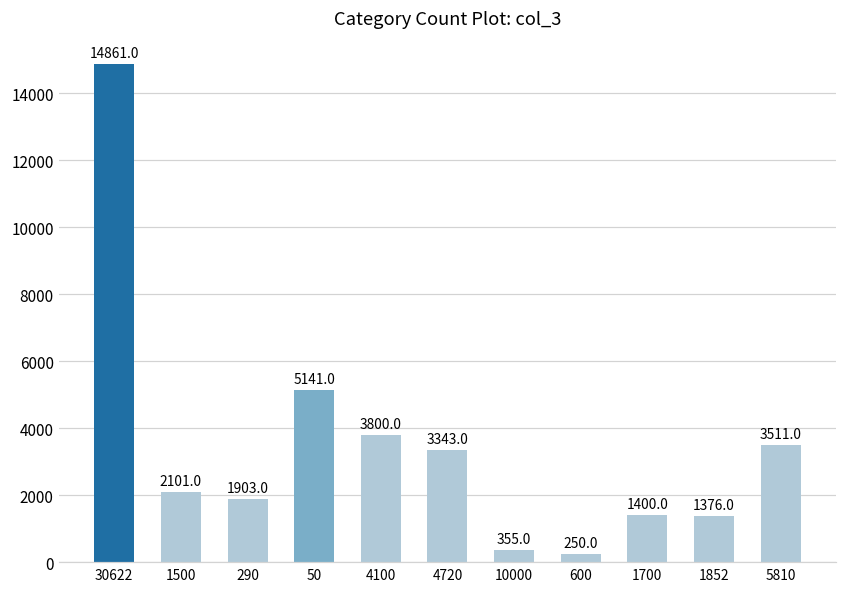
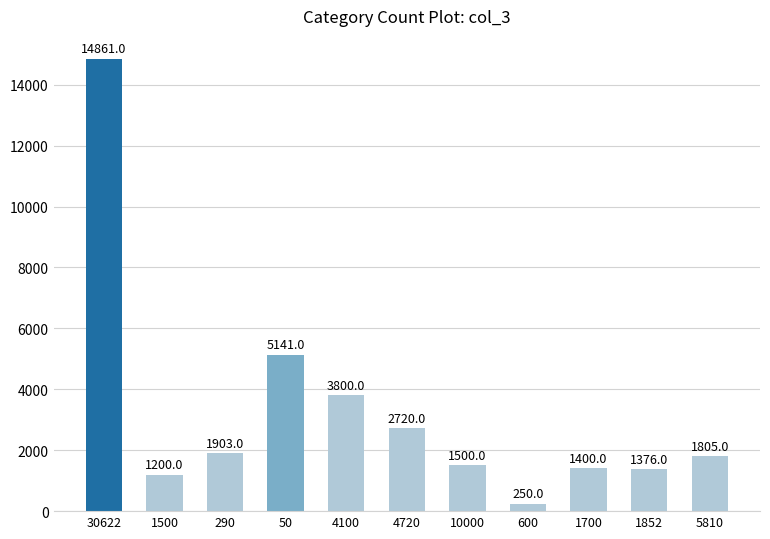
  {
    "30622": 14861.0,
-   "1500": 2101.0,
+   "1500": 1200.0,
    "290": 1903.0,
    "50": 5141.0,
    "4100": 3800.0,
-   "4720": 3343.0,
-   "10000": 355.0,
+   "4720": 2720.0,
+   "10000": 1500.0,
    "600": 250.0,
    "1700": 1400.0,
    "1852": 1376.0,
-   "5810": 3511.0
+   "5810": 1805.0
  }
